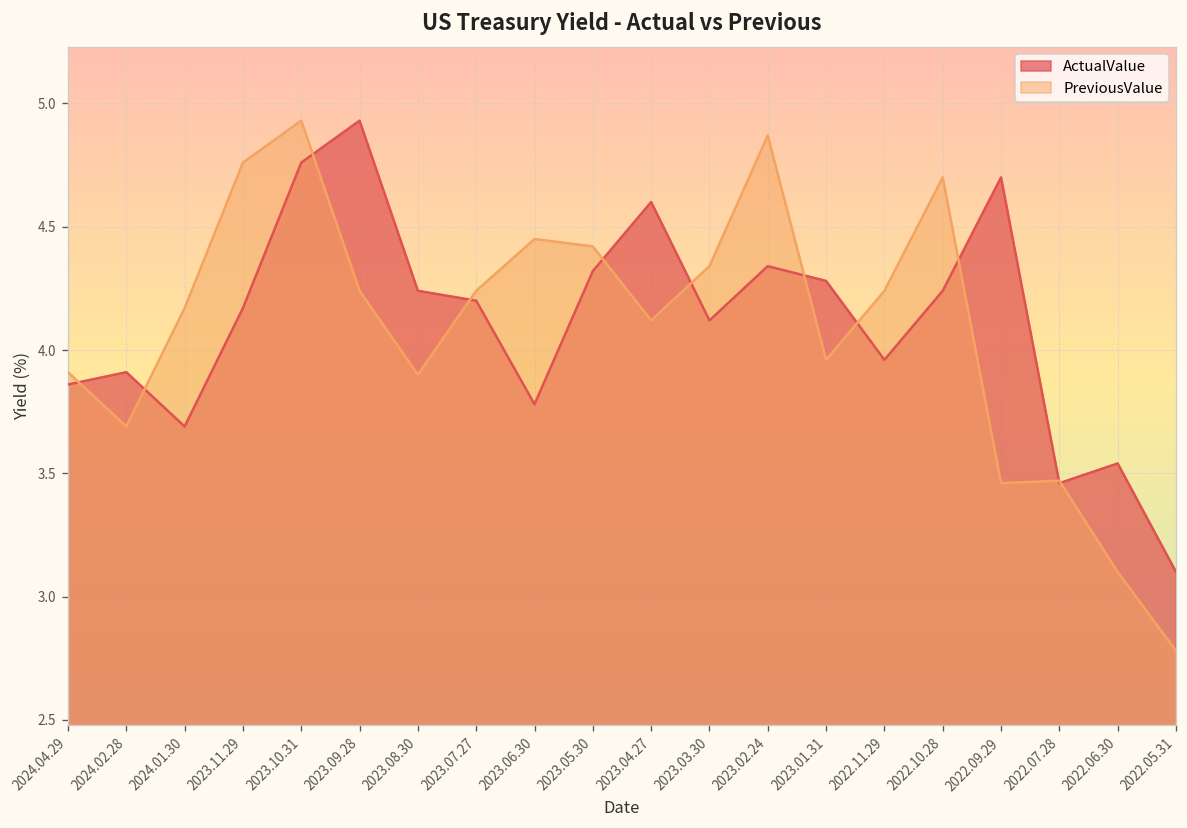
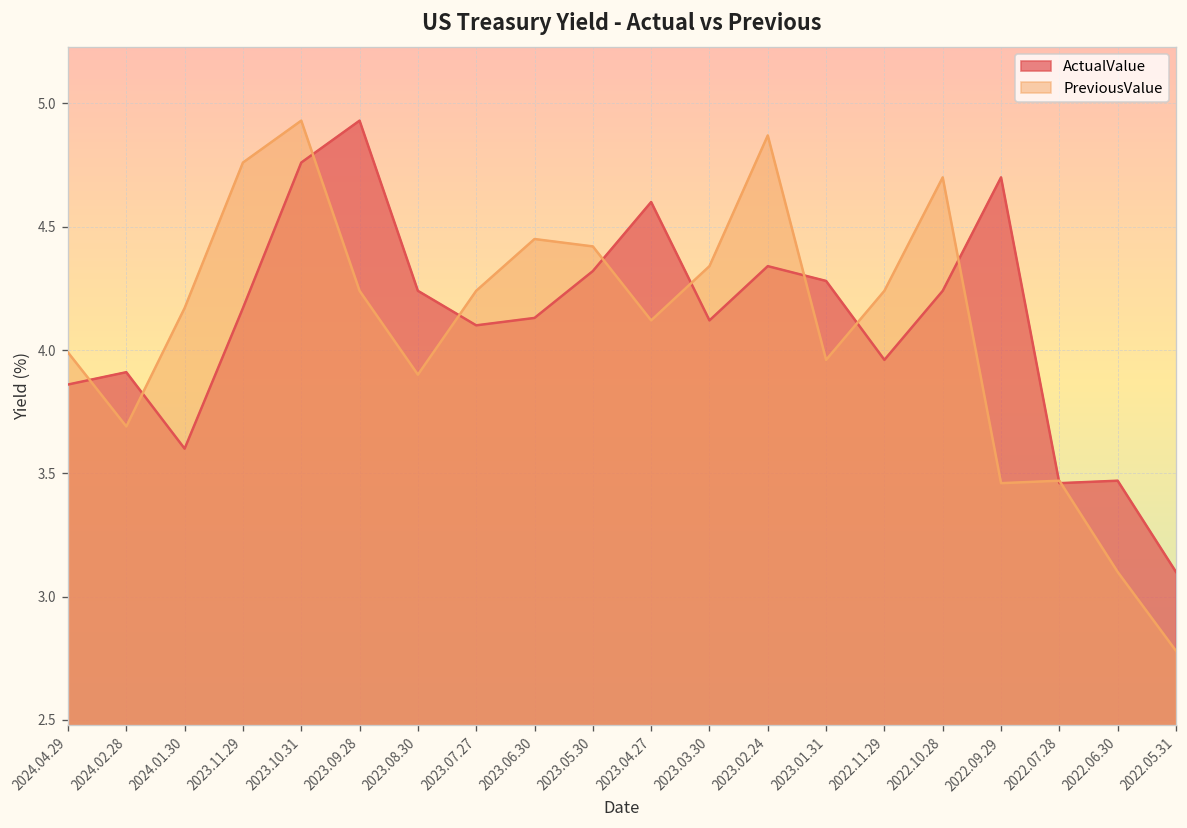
  {
    "ActualValue": {
      "2024.04.29": 3.86,
      "2024.02.28": 3.91,
-     "2024.01.30": 3.69,
+     "2024.01.30": 3.60,
      "2023.11.29": 4.17,
      "2023.10.31": 4.76,
      "2023.09.28": 4.93,
      "2023.08.30": 4.24,
-     "2023.07.27": 4.2,
-     "2023.06.30": 3.78,
+     "2023.07.27": 4.1,
+     "2023.06.30": 4.13,
      "2023.05.30": 4.32,
      "2023.04.27": 4.60,
      "2023.03.30": 4.12,
      "2023.02.24": 4.34,
      "2023.01.31": 4.28,
      "2022.11.29": 3.96,
      "2022.10.28": 4.24,
      "2022.09.29": 4.70,
-     "2022.06.30": 3.54,
+     "2022.06.30": 3.47,
      "2022.05.31": 3.10
    },
    "PreviousValue": {
-     "2024.04.29": 3.91,
+     "2024.04.29": 3.99,
      "2024.02.28": 3.69,
      "2024.01.30": 4.17,
      "2023.11.29": 4.76,
      "2023.10.31": 4.93,
      "2023.09.28": 4.24,
      "2023.08.30": 3.90,
      "2023.07.27": 4.24,
      "2023.06.30": 4.45,
      "2023.05.30": 4.42,
      "2023.04.27": 4.12,
      "2023.03.30": 4.34,
      "2023.02.24": 4.87,
      "2023.01.31": 3.96,
      "2022.11.29": 4.24,
      "2022.10.28": 4.70,
      "2022.09.29": 3.46,
      "2022.06.30": 3.10,
      "2022.05.31": 2.78
    }
  }
